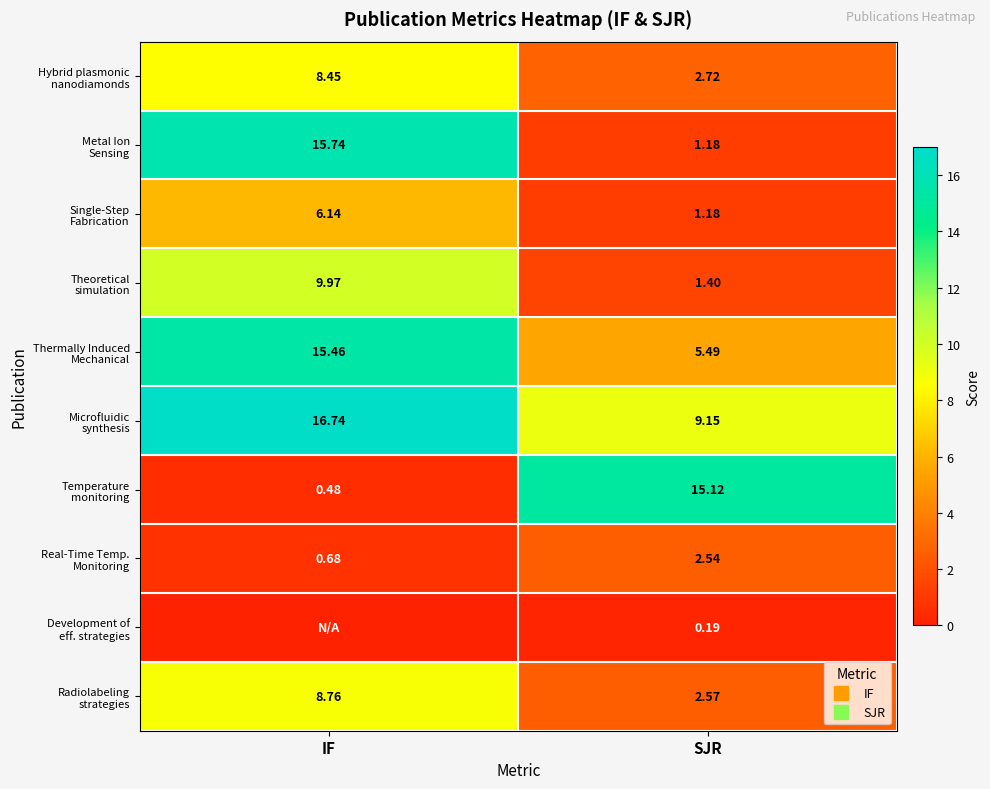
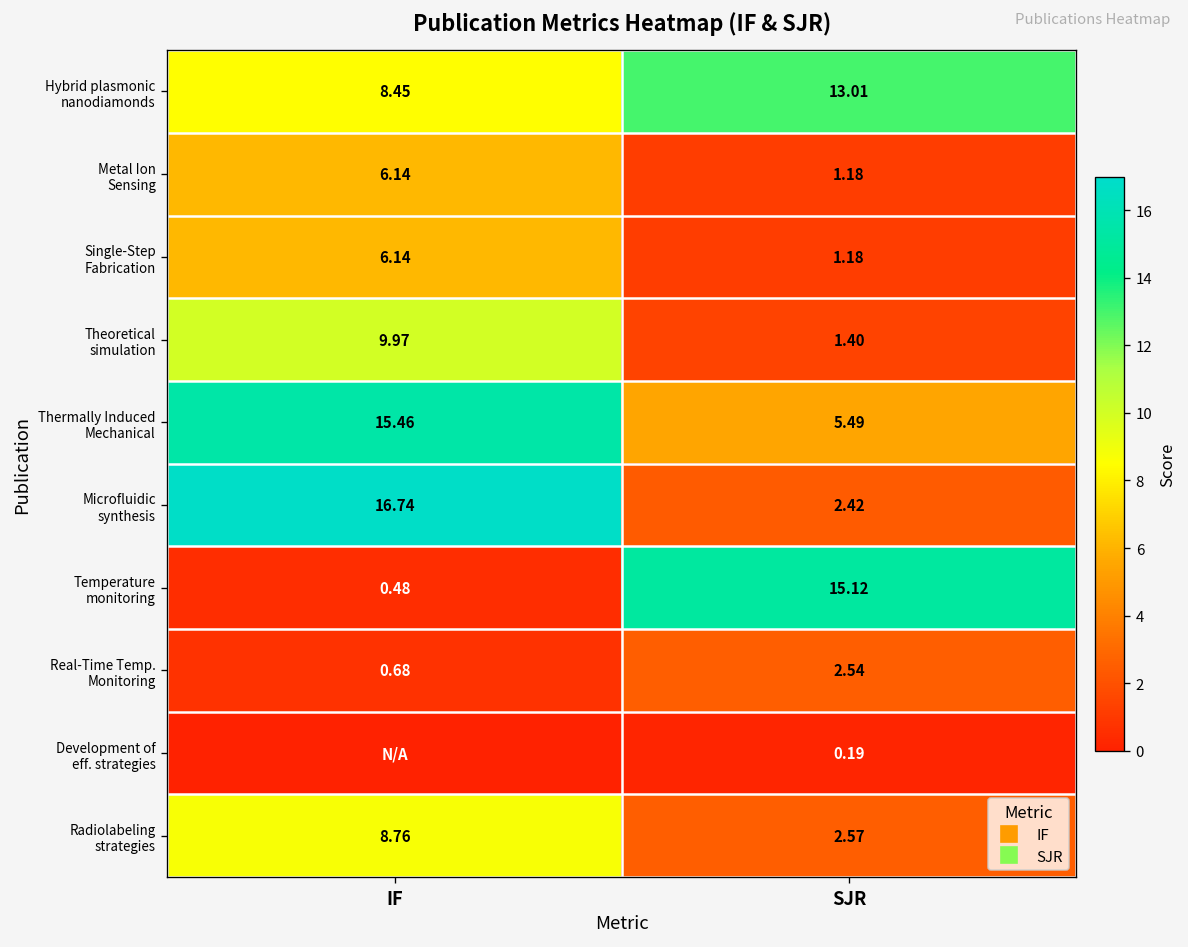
  {
    "Hybrid plasmonic nanodiamonds": {
      "IF": 8.45,
-     "SJR": 2.72
+     "SJR": 13.01
    },
    "Metal Ion Sensing": {
-     "IF": 15.74,
+     "IF": 6.14,
      "SJR": 1.18
    },
    "Single-Step Fabrication": {
      "IF": 6.14,
      "SJR": 1.18
    },
    "Theoretical simulation": {
      "IF": 9.97,
      "SJR": 1.40
    },
    "Thermally Induced Mechanical": {
      "IF": 15.46,
      "SJR": 5.49
    },
    "Microfluidic synthesis": {
      "IF": 16.74,
-     "SJR": 9.15
+     "SJR": 2.42
    },
    "Temperature monitoring": {
      "IF": 0.48,
      "SJR": 15.12
    },
    "Real-Time Temp. Monitoring": {
      "IF": 0.68,
      "SJR": 2.54
    },
    "Development of eff. strategies": {
      "SJR": 0.19
    },
    "Radiolabeling strategies": {
      "IF": 8.76,
      "SJR": 2.57
    }
  }
